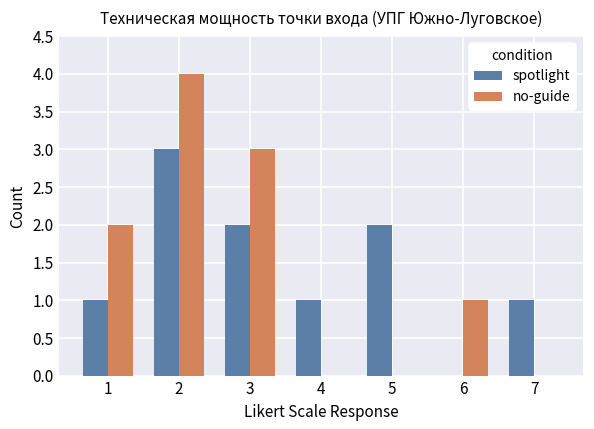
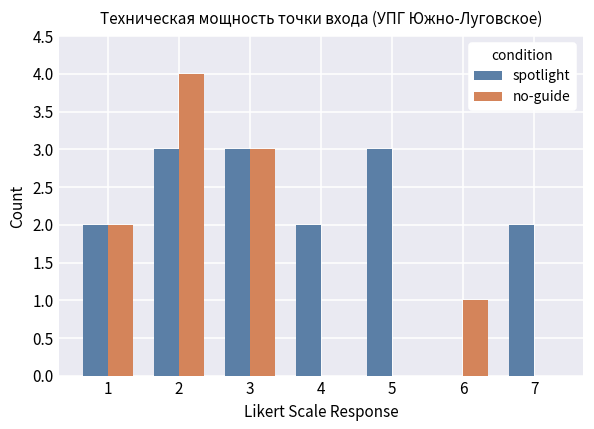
  {
    "spotlight": {
-     "1": 1,
+     "1": 2,
      "2": 3,
-     "3": 2,
-     "4": 1,
-     "5": 2,
+     "3": 3,
+     "4": 2,
+     "5": 3,
      "6": 0,
-     "7": 1
+     "7": 2
    },
    "no-guide": {
      "1": 2,
      "2": 4,
      "3": 3,
      "4": 0,
      "5": 0,
      "6": 1,
      "7": 0
    }
  }
